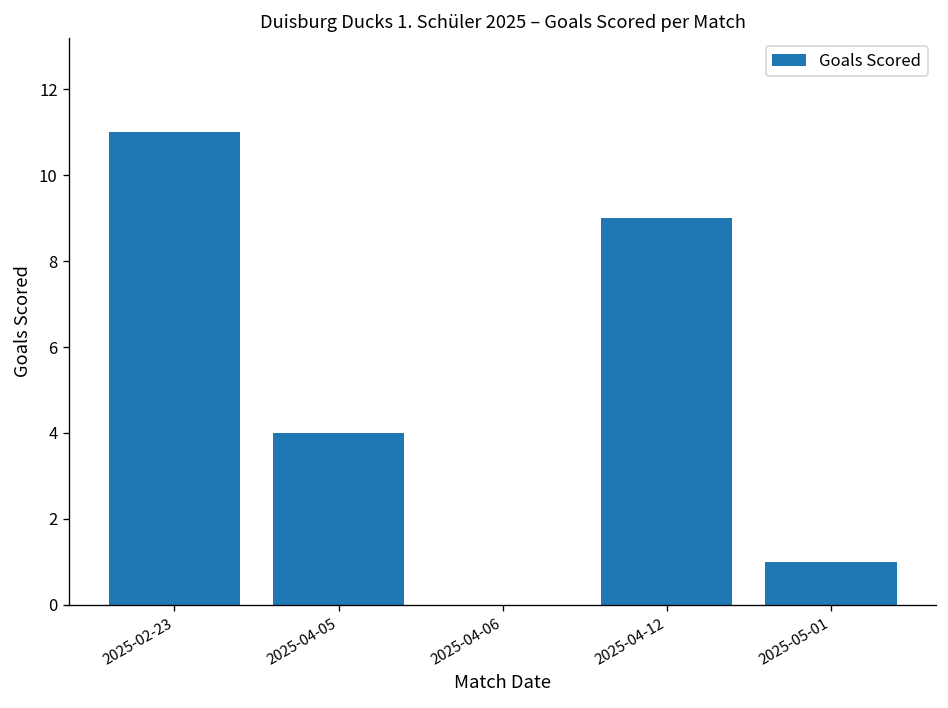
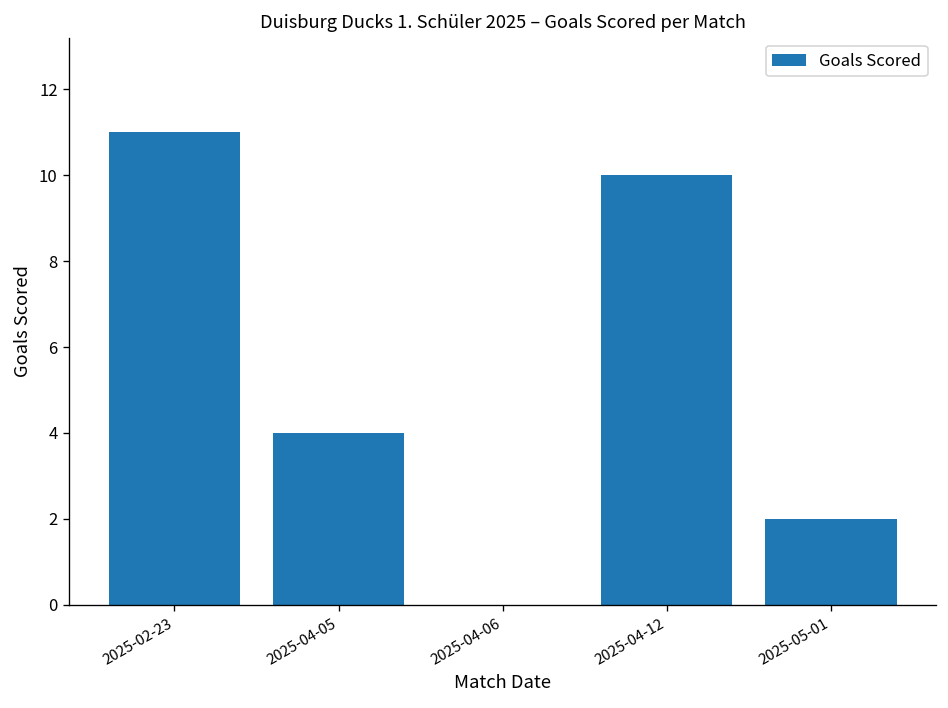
  {
    "2025-02-23": 11,
    "2025-04-05": 4,
    "2025-04-06": 0,
-   "2025-04-12": 9,
-   "2025-05-01": 1
+   "2025-04-12": 10,
+   "2025-05-01": 2
  }
